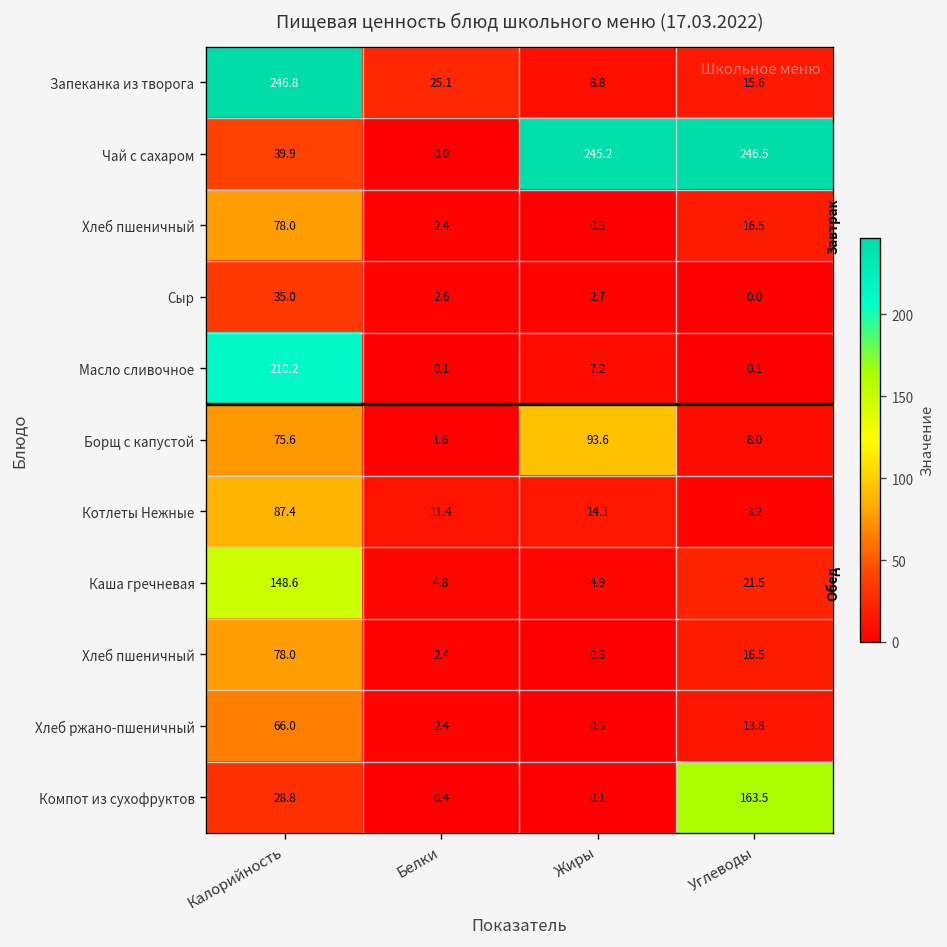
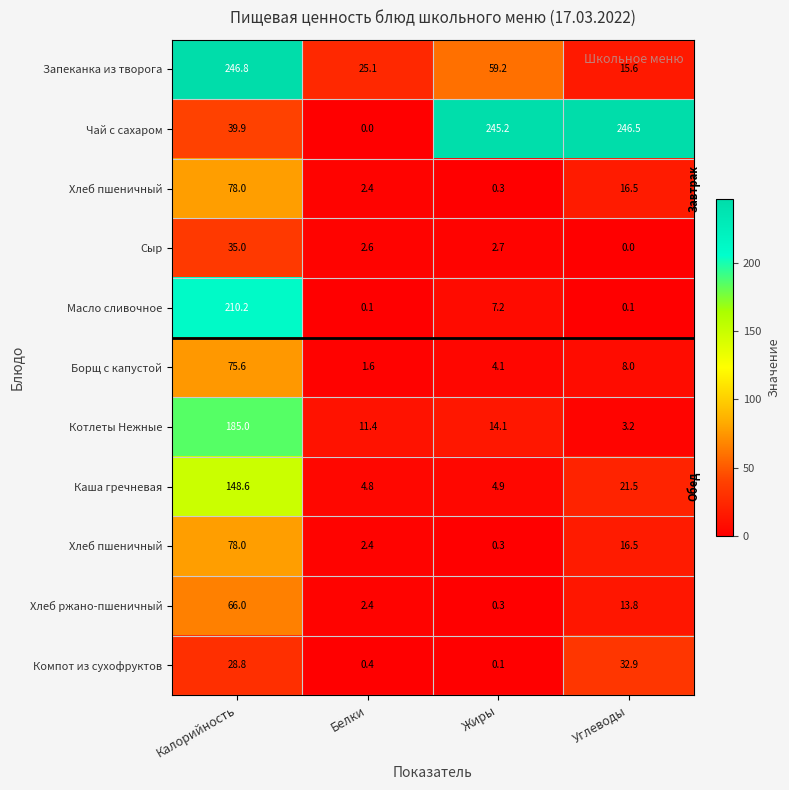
  {
    "Запеканка из творога": {
      "Калорийность": 246.8,
      "Белки": 25.1,
-     "Жиры": 8.8
+     "Жиры": 59.2
    },
    "Чай с сахаром": {
      "Калорийность": 39.9,
      "Белки": 0.0,
      "Жиры": 245.2,
      "Углеводы": 246.5
    },
    "Сыр": {
      "Калорийность": 35.0,
      "Белки": 2.6,
      "Жиры": 2.7,
      "Углеводы": 0.0
    },
    "Масло сливочное": {
      "Калорийность": 210.2,
      "Белки": 0.1,
      "Жиры": 7.2,
      "Углеводы": 0.1
    },
    "Борщ с капустой": {
      "Калорийность": 75.6,
      "Белки": 1.6,
-     "Жиры": 93.6,
+     "Жиры": 4.1,
      "Углеводы": 8.0
    },
    "Котлеты Нежные": {
-     "Калорийность": 87.4,
+     "Калорийность": 185.0,
      "Белки": 11.4,
      "Жиры": 14.1,
      "Углеводы": 3.2
    },
    "Каша гречневая": {
      "Калорийность": 148.6,
      "Белки": 4.8,
      "Жиры": 4.9
    },
    "Хлеб ржано-пшеничный": {
      "Калорийность": 66.0,
      "Белки": 2.4,
      "Жиры": 0.3,
      "Углеводы": 13.8
    },
    "Компот из сухофруктов": {
      "Калорийность": 28.8,
      "Белки": 0.4,
      "Жиры": 0.1,
-     "Углеводы": 163.5
+     "Углеводы": 32.9
    }
  }
